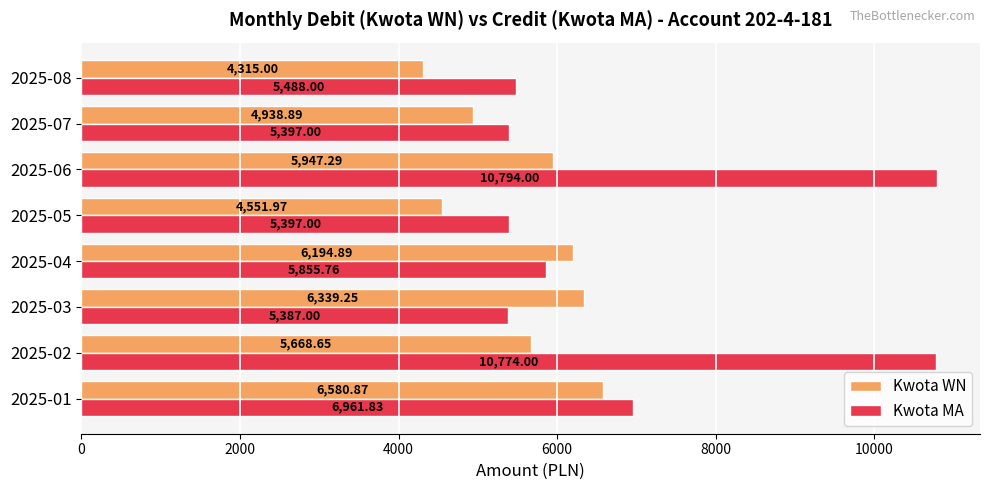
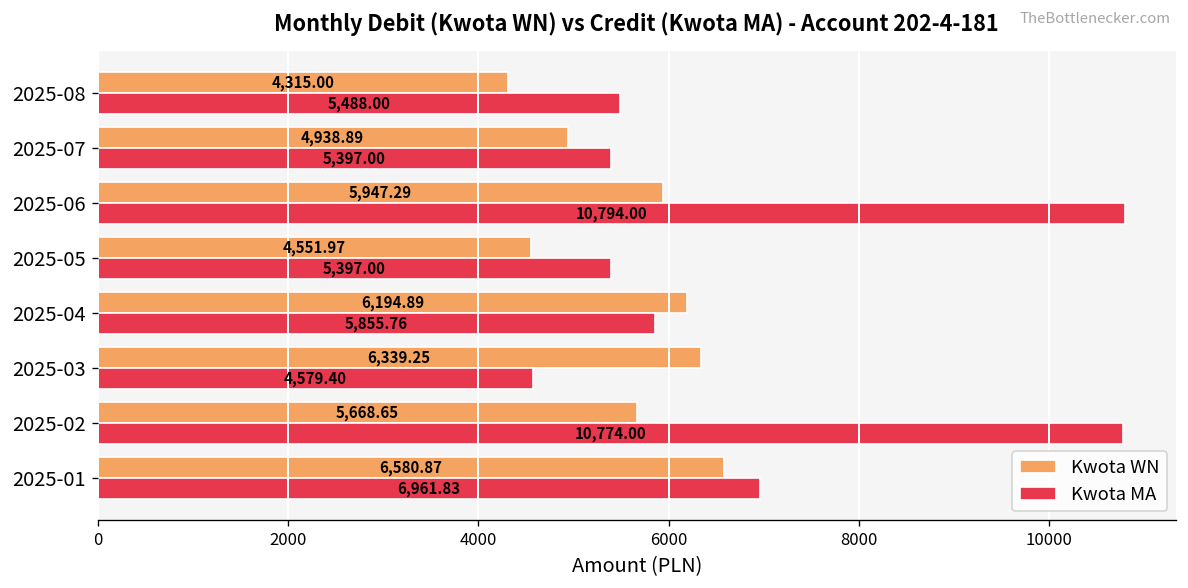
  {
    "Kwota WN": {
      "2025-08": "4,315.00",
      "2025-07": "4,938.89",
      "2025-06": "5,947.29",
      "2025-05": "4,551.97",
      "2025-04": "6,194.89",
      "2025-03": "6,339.25",
      "2025-02": "5,668.65",
      "2025-01": "6,580.87"
    },
    "Kwota MA": {
      "2025-08": "5,488.00",
      "2025-07": "5,397.00",
      "2025-06": "10,794.00",
      "2025-05": "5,397.00",
      "2025-04": "5,855.76",
-     "2025-03": "5,387.00",
+     "2025-03": "4,579.40",
      "2025-02": "10,774.00",
      "2025-01": "6,961.83"
    }
  }
